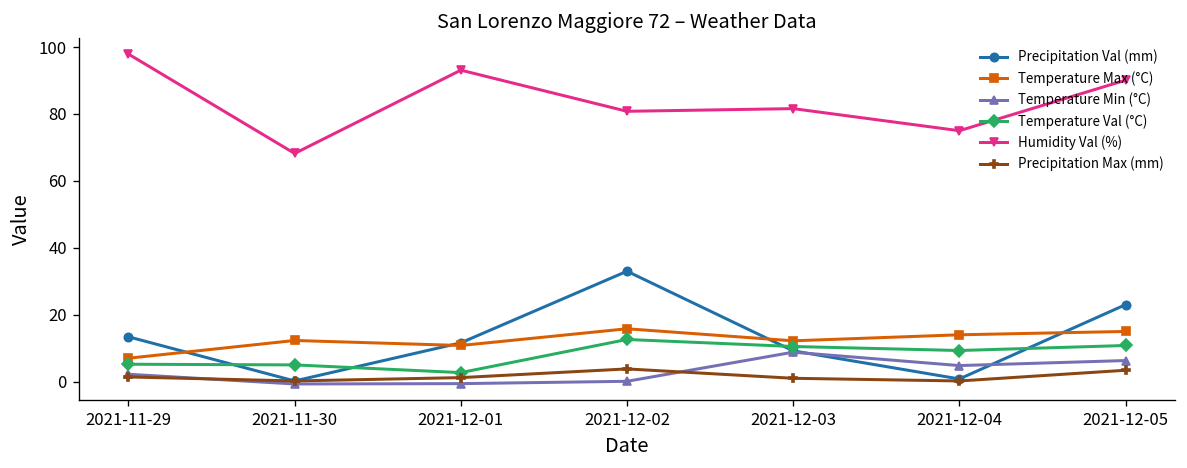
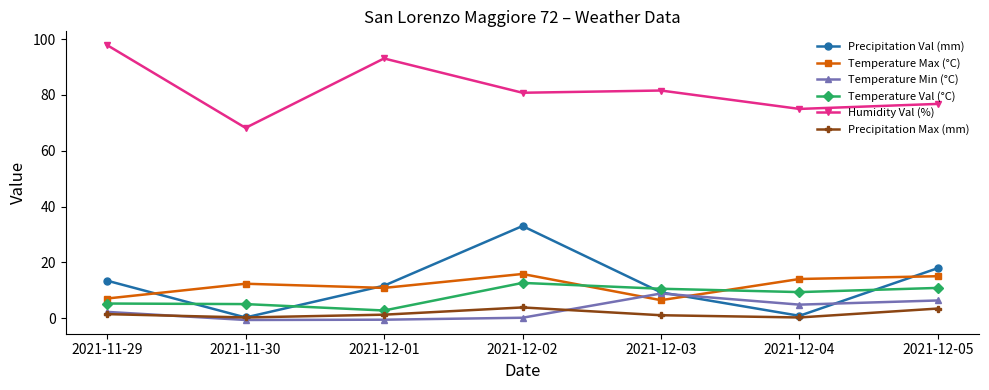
  {
    "Precipitation Val (mm)": {
      "2021-11-29": 13,
      "2021-12-02": 33,
-     "2021-12-05": 23
+     "2021-12-05": 18
    },
    "Temperature Max (°C)": {
      "2021-11-29": 7,
      "2021-11-30": 12,
      "2021-12-02": 16,
-     "2021-12-03": 12,
+     "2021-12-03": 6,
      "2021-12-04": 14,
      "2021-12-05": 15
    },
    "Temperature Min (°C)": {
      "2021-12-01": -1,
      "2021-12-02": 0,
      "2021-12-04": 5,
      "2021-12-05": 6
    },
    "Temperature Val (°C)": {
      "2021-11-29": 5,
      "2021-11-30": 5,
      "2021-12-01": 3,
      "2021-12-02": 13,
      "2021-12-03": 11,
      "2021-12-04": 9,
      "2021-12-05": 11
    },
    "Humidity Val (%)": {
      "2021-11-29": 98,
      "2021-11-30": 68,
      "2021-12-01": 93,
      "2021-12-02": 81,
      "2021-12-03": 82,
      "2021-12-04": 75,
-     "2021-12-05": 90
+     "2021-12-05": 77
    },
    "Precipitation Max (mm)": {
      "2021-12-01": 1,
      "2021-12-02": 4,
      "2021-12-03": 1,
      "2021-12-05": 3
    }
  }
